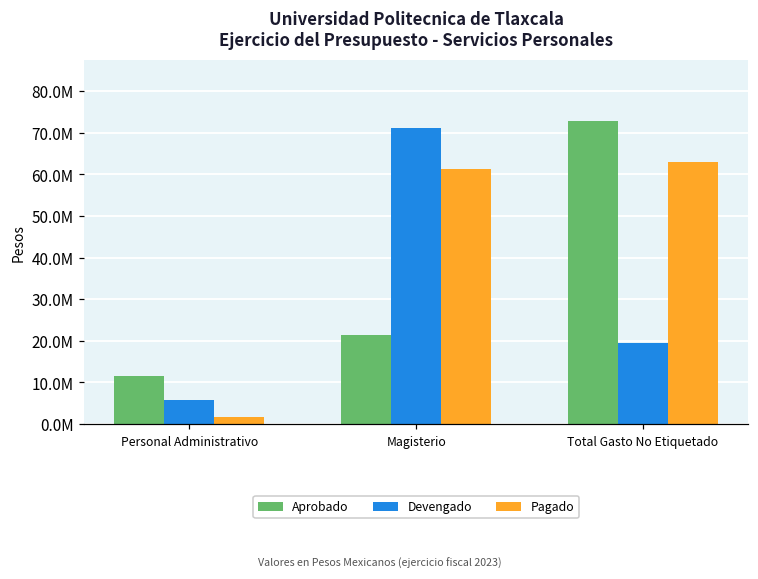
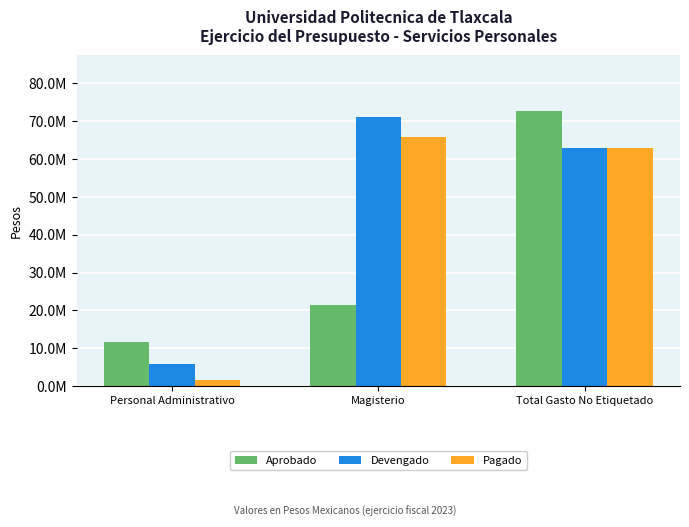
  {
    "Aprobado": {
      "Personal Administrativo": 12000000,
      "Magisterio": 21000000,
      "Total Gasto No Etiquetado": 73000000
    },
    "Devengado": {
      "Personal Administrativo": 6000000,
      "Magisterio": 71000000,
-     "Total Gasto No Etiquetado": 19000000
+     "Total Gasto No Etiquetado": 63000000
    },
    "Pagado": {
      "Personal Administrativo": 2000000,
-     "Magisterio": 61000000,
+     "Magisterio": 66000000,
      "Total Gasto No Etiquetado": 63000000
    }
  }
